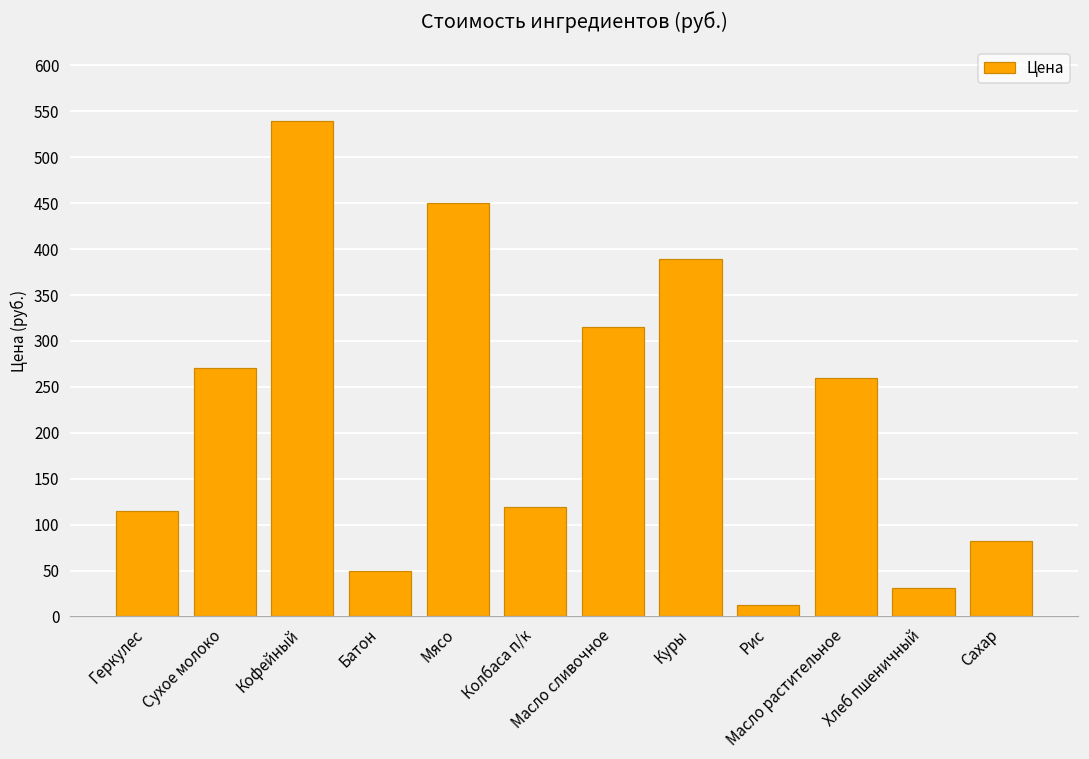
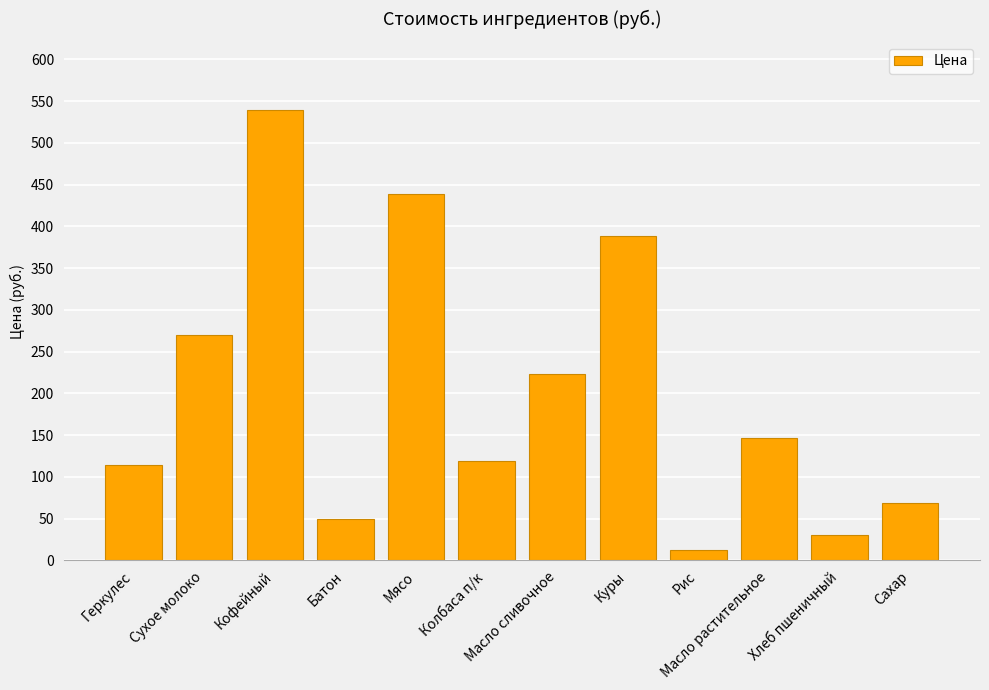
  {
    "Геркулес": 110,
    "Сухое молоко": 270,
    "Кофейный": 540,
    "Батон": 50,
-   "Мясо": 450,
+   "Мясо": 440,
    "Колбаса п/к": 120,
-   "Масло сливочное": 320,
+   "Масло сливочное": 220,
    "Куры": 390,
    "Рис": 10,
-   "Масло растительное": 260,
+   "Масло растительное": 150,
    "Хлеб пшеничный": 30,
-   "Сахар": 80
+   "Сахар": 70
  }
